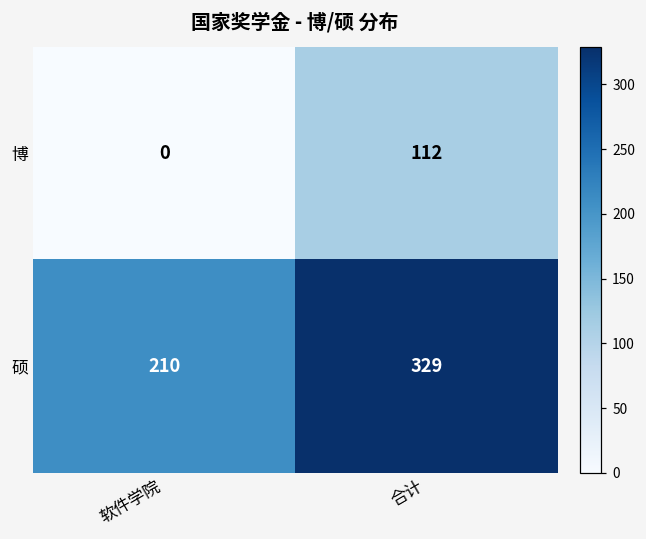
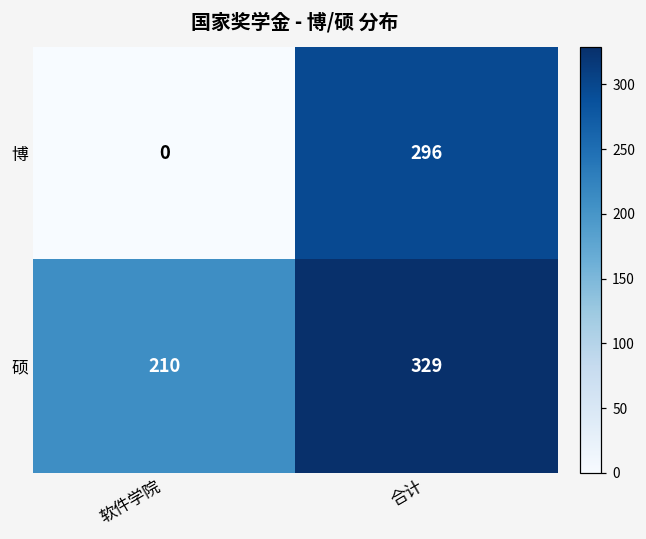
  {
    "博": {
      "软件学院": 0,
-     "合计": 112
+     "合计": 296
    },
    "硕": {
      "软件学院": 210,
      "合计": 329
    }
  }
